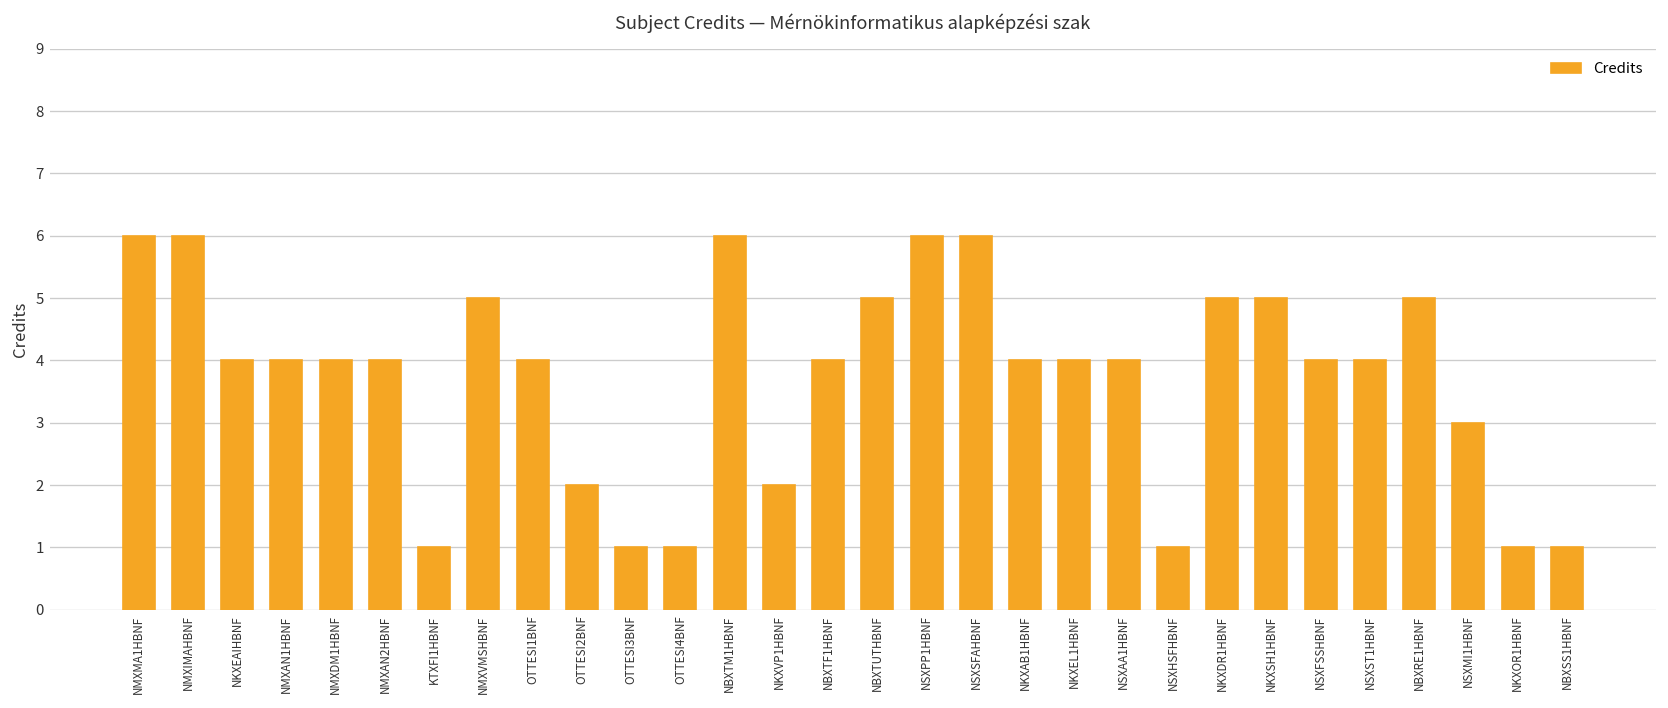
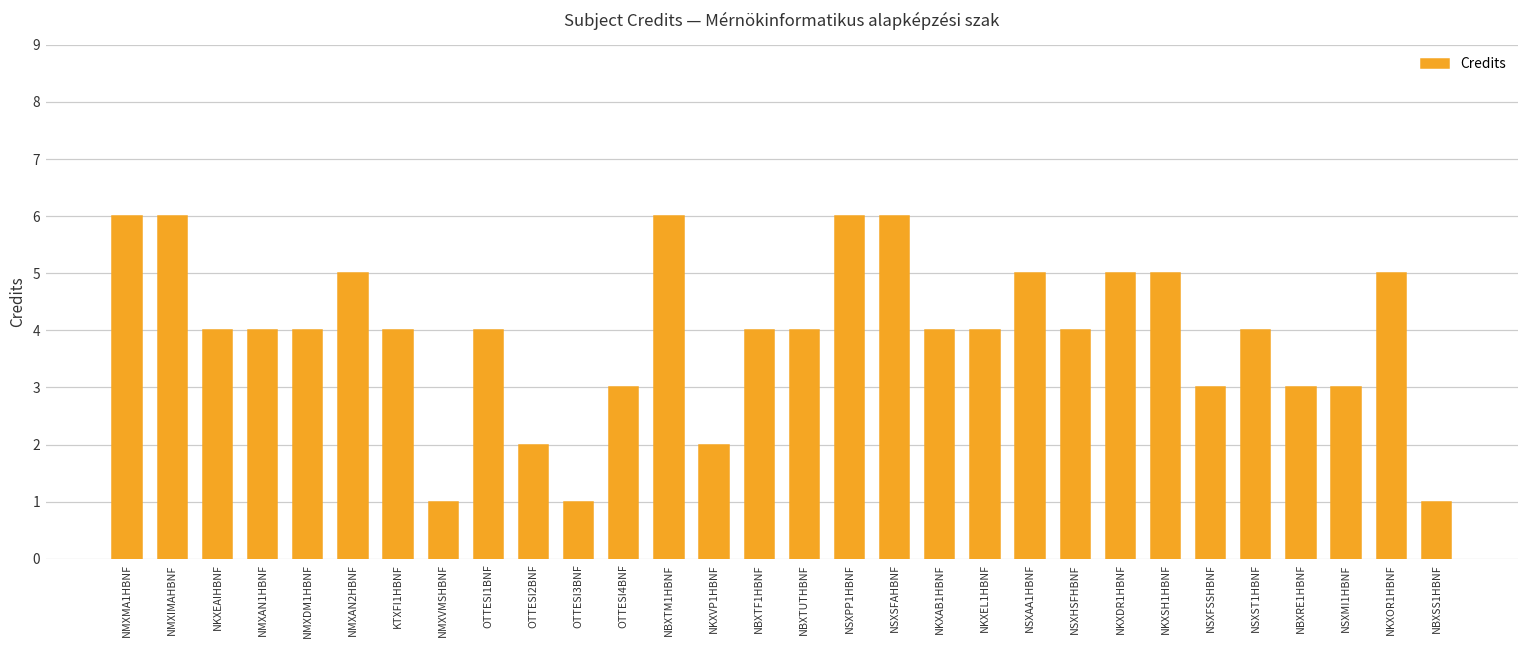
  {
    "NMXMA1HBNF": 6,
    "NMXIMAHBNF": 6,
    "NKXEAIHBNF": 4,
    "NMXAN1HBNF": 4,
    "NMXDM1HBNF": 4,
-   "NMXAN2HBNF": 4,
-   "KTXFI1HBNF": 1,
-   "NMXVMSHBNF": 5,
+   "NMXAN2HBNF": 5,
+   "KTXFI1HBNF": 4,
+   "NMXVMSHBNF": 1,
    "OTTESI1BNF": 4,
    "OTTESI2BNF": 2,
    "OTTESI3BNF": 1,
-   "OTTESI4BNF": 1,
+   "OTTESI4BNF": 3,
    "NBXTM1HBNF": 6,
    "NKXVP1HBNF": 2,
    "NBXTF1HBNF": 4,
-   "NBXTUTHBNF": 5,
+   "NBXTUTHBNF": 4,
    "NSXPP1HBNF": 6,
    "NSXSFAHBNF": 6,
    "NKXAB1HBNF": 4,
    "NKXEL1HBNF": 4,
-   "NSXAA1HBNF": 4,
-   "NSXHSFHBNF": 1,
+   "NSXAA1HBNF": 5,
+   "NSXHSFHBNF": 4,
    "NKXDR1HBNF": 5,
    "NKXSH1HBNF": 5,
-   "NSXFSSHBNF": 4,
+   "NSXFSSHBNF": 3,
    "NSXST1HBNF": 4,
-   "NBXRE1HBNF": 5,
+   "NBXRE1HBNF": 3,
    "NSXMI1HBNF": 3,
-   "NKXOR1HBNF": 1,
+   "NKXOR1HBNF": 5,
    "NBXSS1HBNF": 1
  }
